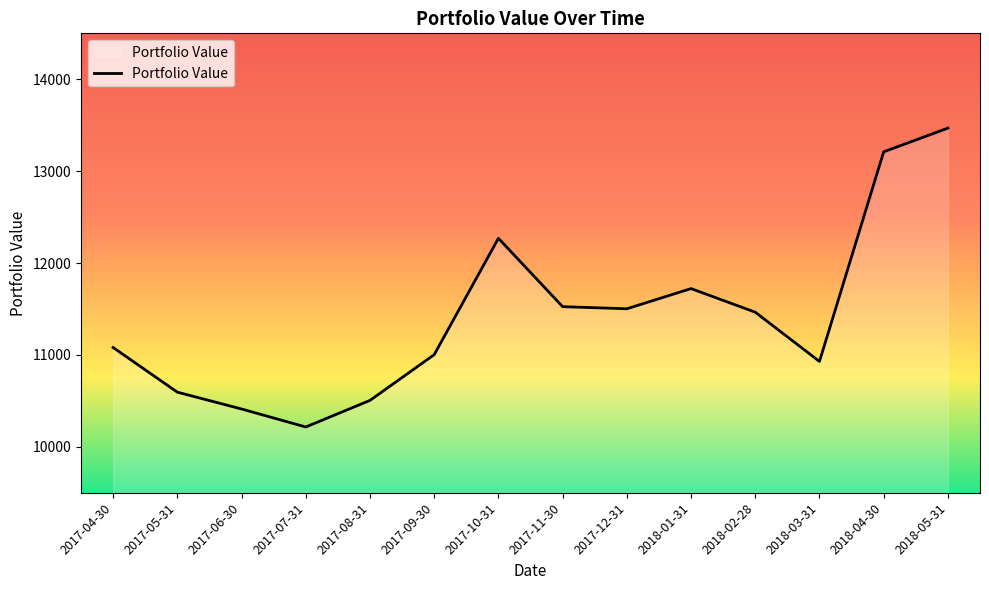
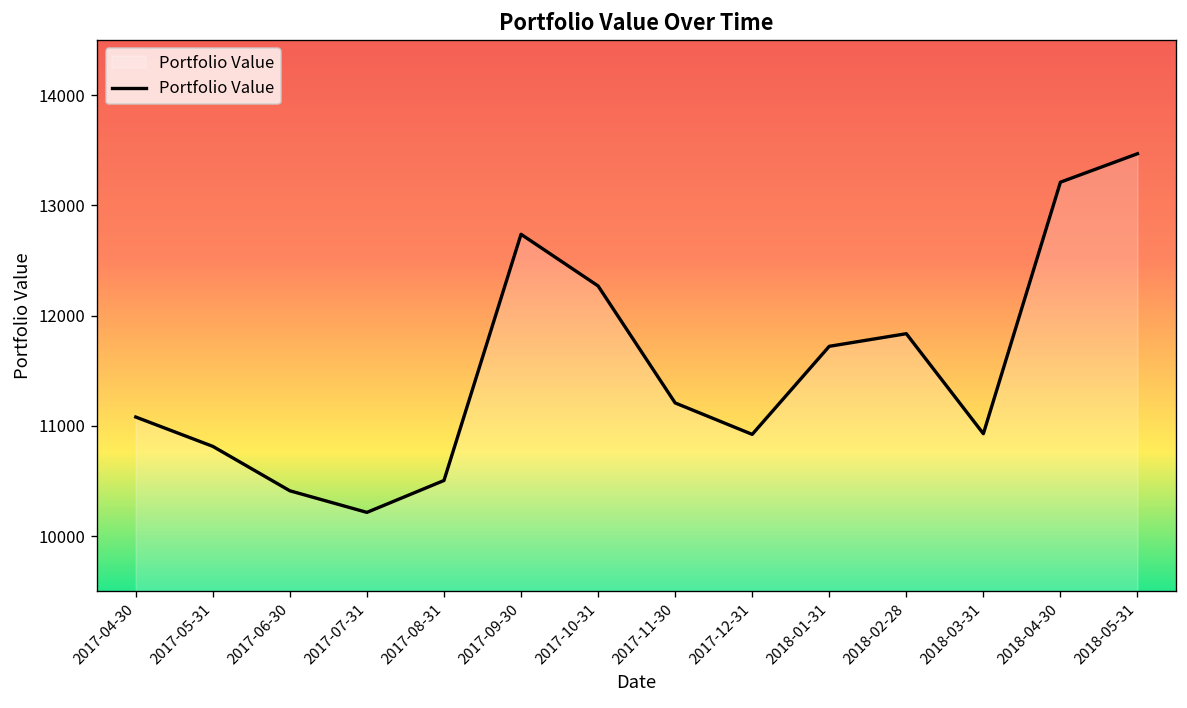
  {
    "2017-04-30": 11100,
-   "2017-05-31": 10600,
+   "2017-05-31": 10800,
    "2017-06-30": 10400,
    "2017-07-31": 10200,
    "2017-08-31": 10500,
-   "2017-09-30": 11000,
+   "2017-09-30": 12700,
    "2017-10-31": 12300,
-   "2017-11-30": 11500,
-   "2017-12-31": 11500,
+   "2017-11-30": 11200,
+   "2017-12-31": 10900,
    "2018-01-31": 11700,
-   "2018-02-28": 11500,
+   "2018-02-28": 11800,
    "2018-03-31": 10900,
    "2018-04-30": 13200,
    "2018-05-31": 13500
  }
